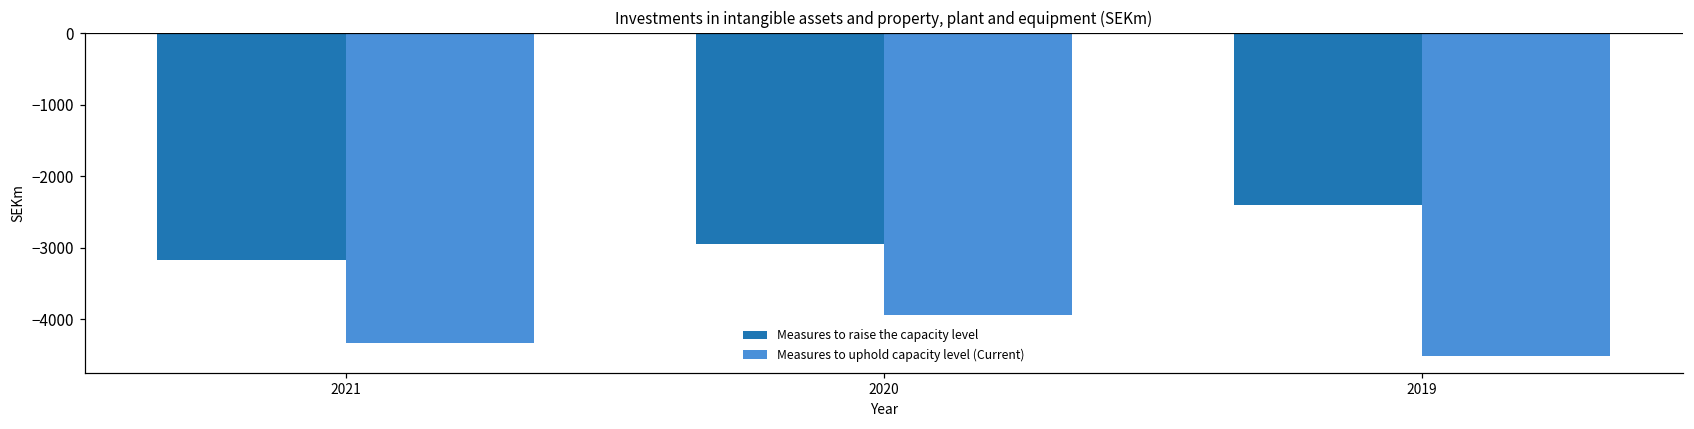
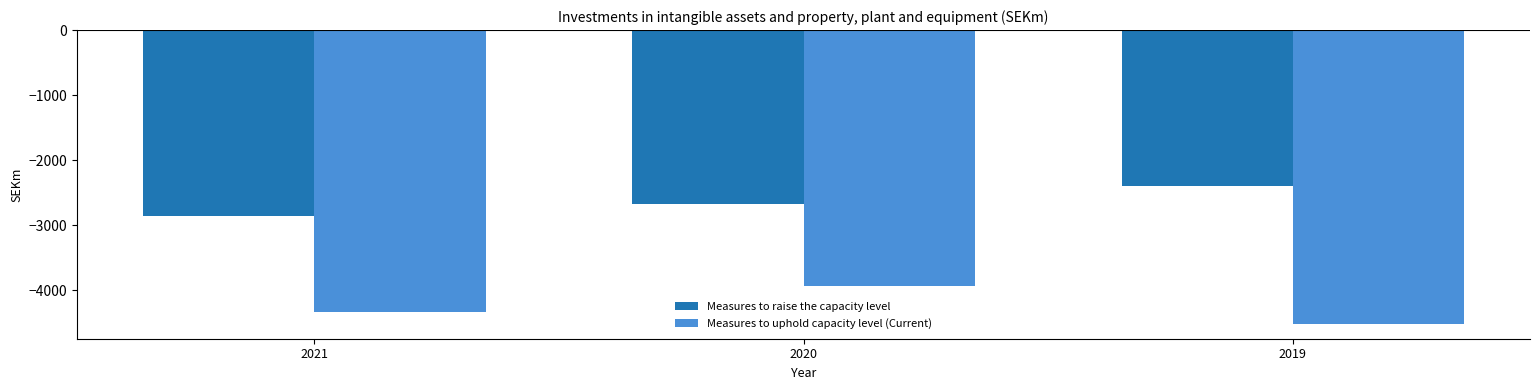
  {
    "Measures to raise the capacity level": {
-     "2021": -3200,
-     "2020": -2900,
+     "2021": -2900,
+     "2020": -2700,
      "2019": -2400
    },
    "Measures to uphold capacity level (Current)": {
      "2021": -4300,
      "2020": -3900,
      "2019": -4500
    }
  }
